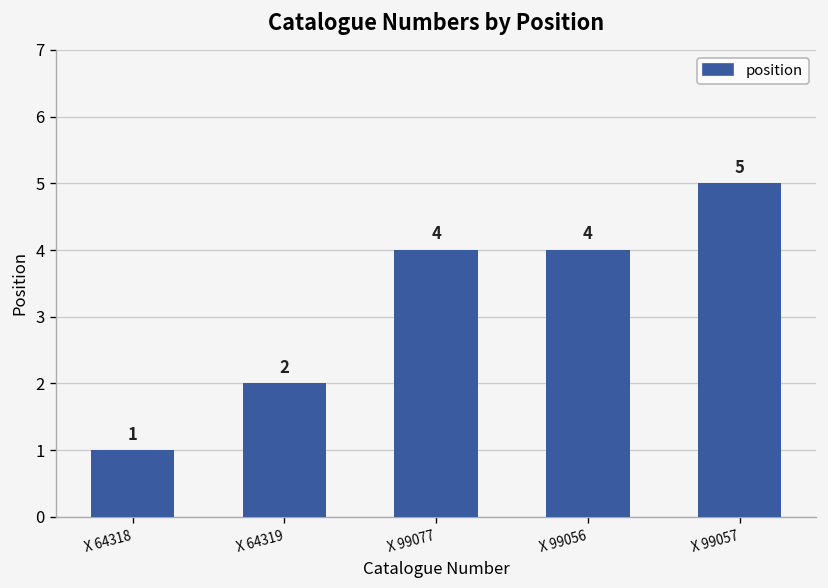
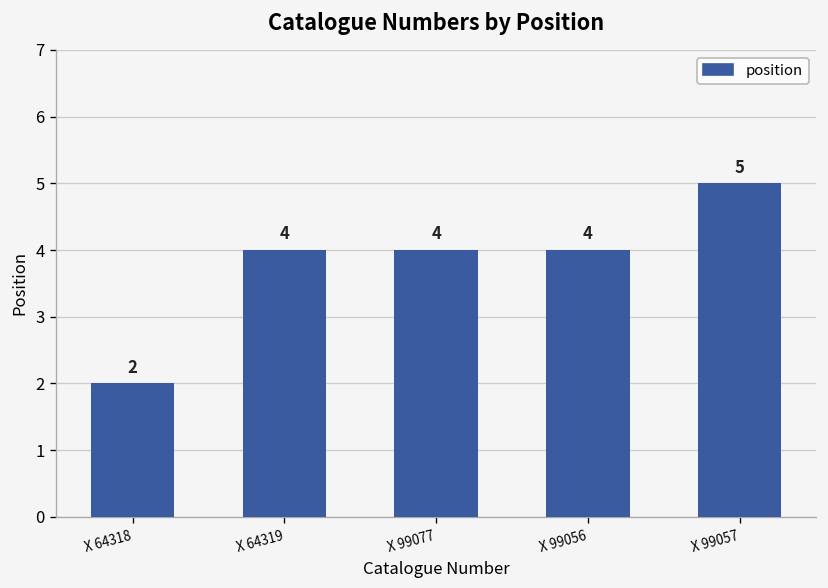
  {
-   "X 64318": 1,
-   "X 64319": 2,
+   "X 64318": 2,
+   "X 64319": 4,
    "X 99077": 4,
    "X 99056": 4,
    "X 99057": 5
  }
